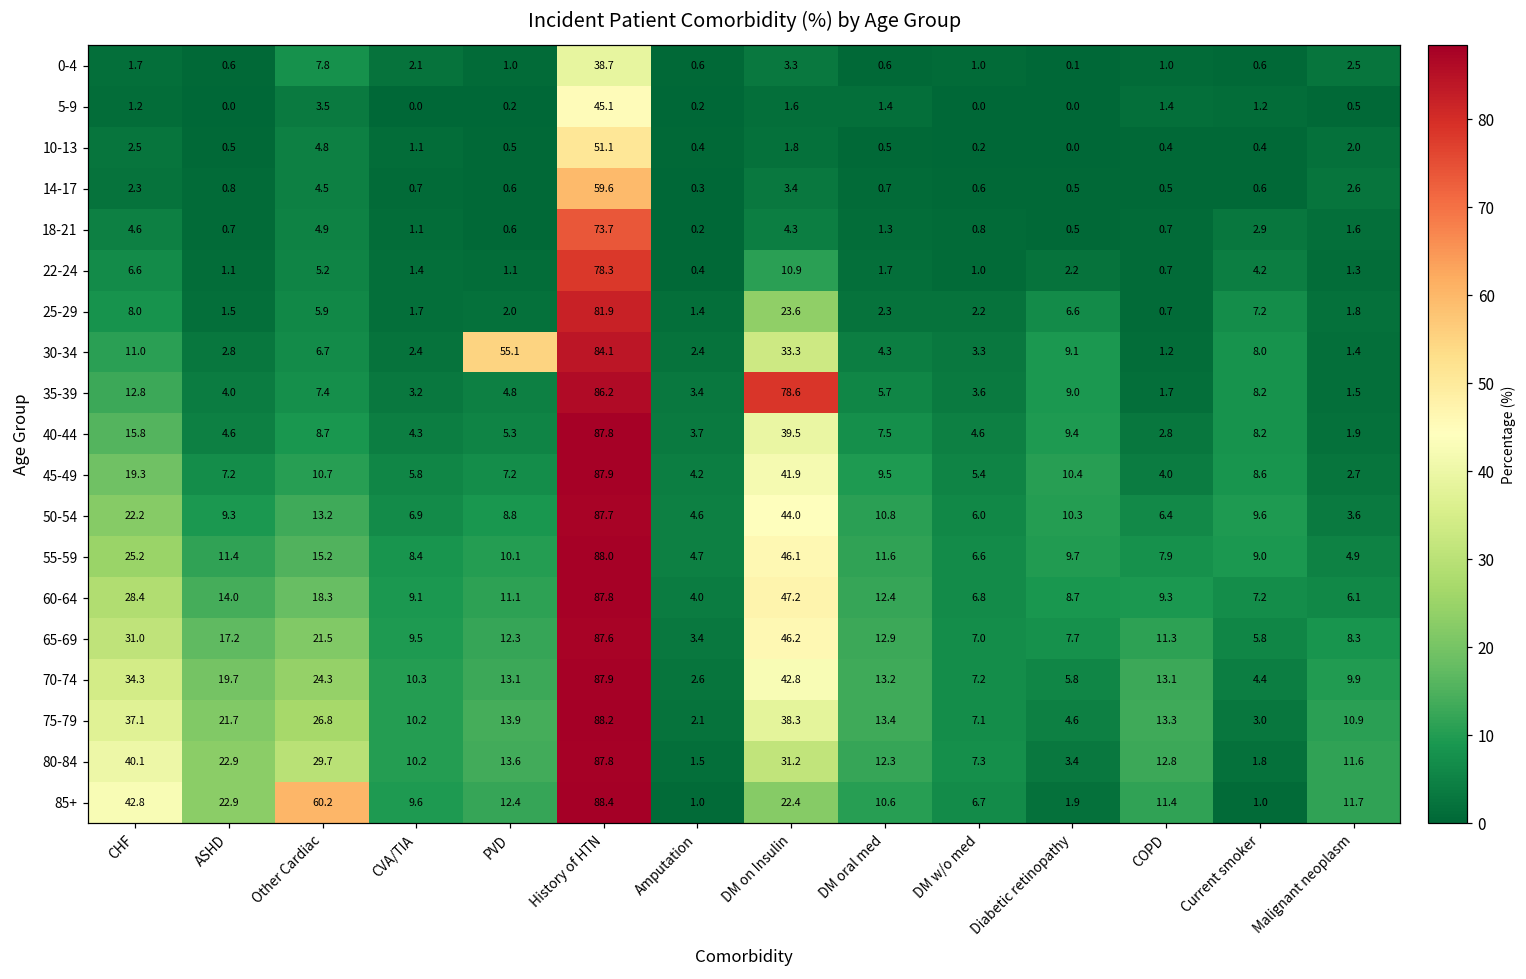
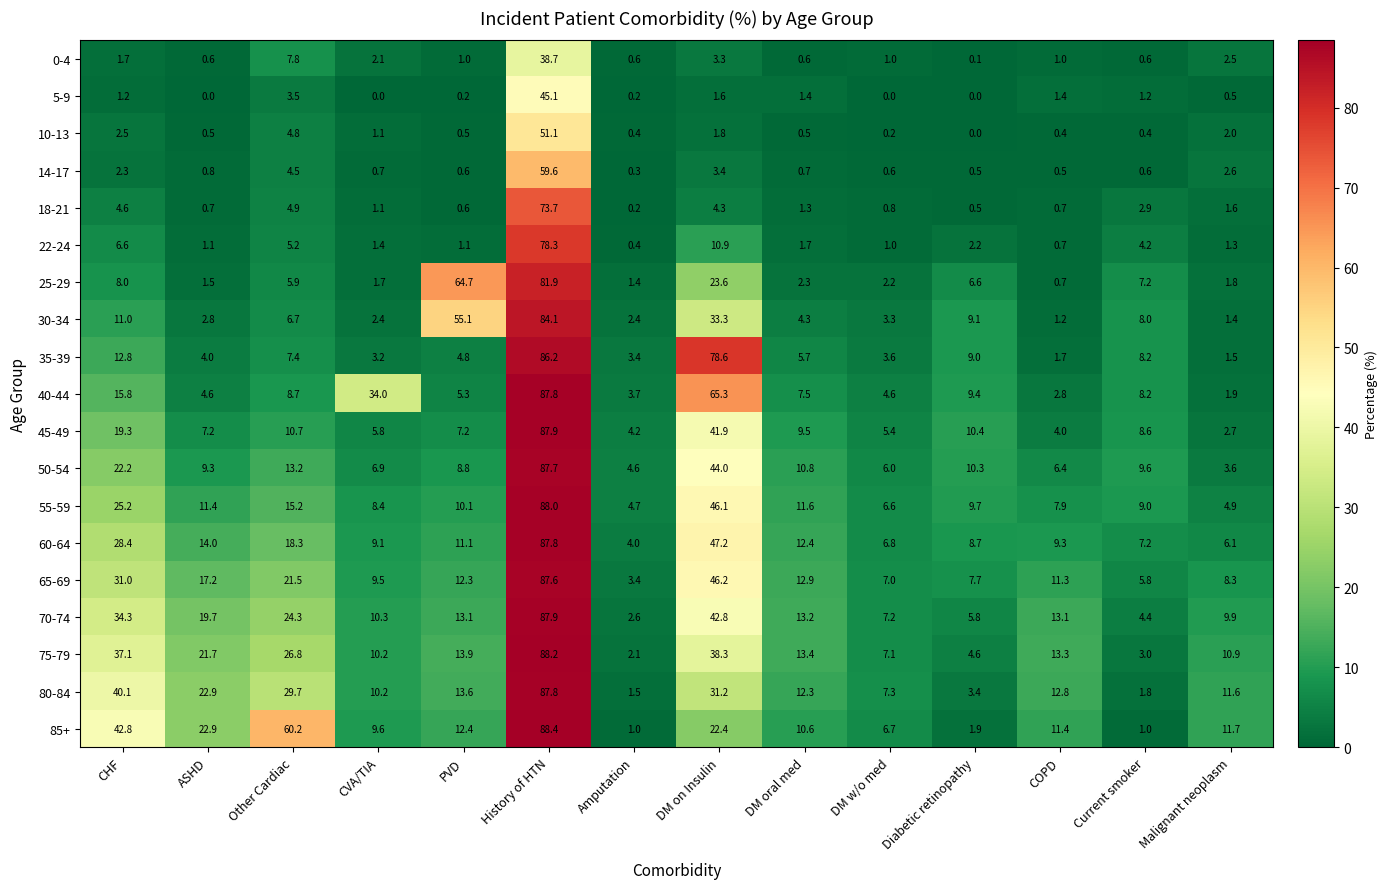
  {
    "25-29": {
      "CHF": 8.0,
      "ASHD": 1.5,
      "Other Cardiac": 5.9,
      "CVA/TIA": 1.7,
-     "PVD": 2.0,
+     "PVD": 64.7,
      "History of HTN": 81.9,
      "Amputation": 1.4,
      "DM on Insulin": 23.6,
      "DM oral med": 2.3,
      "DM w/o med": 2.2,
      "Diabetic retinopathy": 6.6,
      "COPD": 0.7,
      "Current smoker": 7.2,
      "Malignant neoplasm": 1.8
    },
    "40-44": {
      "CHF": 15.8,
      "ASHD": 4.6,
      "Other Cardiac": 8.7,
-     "CVA/TIA": 4.3,
+     "CVA/TIA": 34.0,
      "PVD": 5.3,
      "History of HTN": 87.8,
      "Amputation": 3.7,
-     "DM on Insulin": 39.5,
+     "DM on Insulin": 65.3,
      "DM oral med": 7.5,
      "DM w/o med": 4.6,
      "Diabetic retinopathy": 9.4,
      "COPD": 2.8,
      "Current smoker": 8.2,
      "Malignant neoplasm": 1.9
    }
  }
